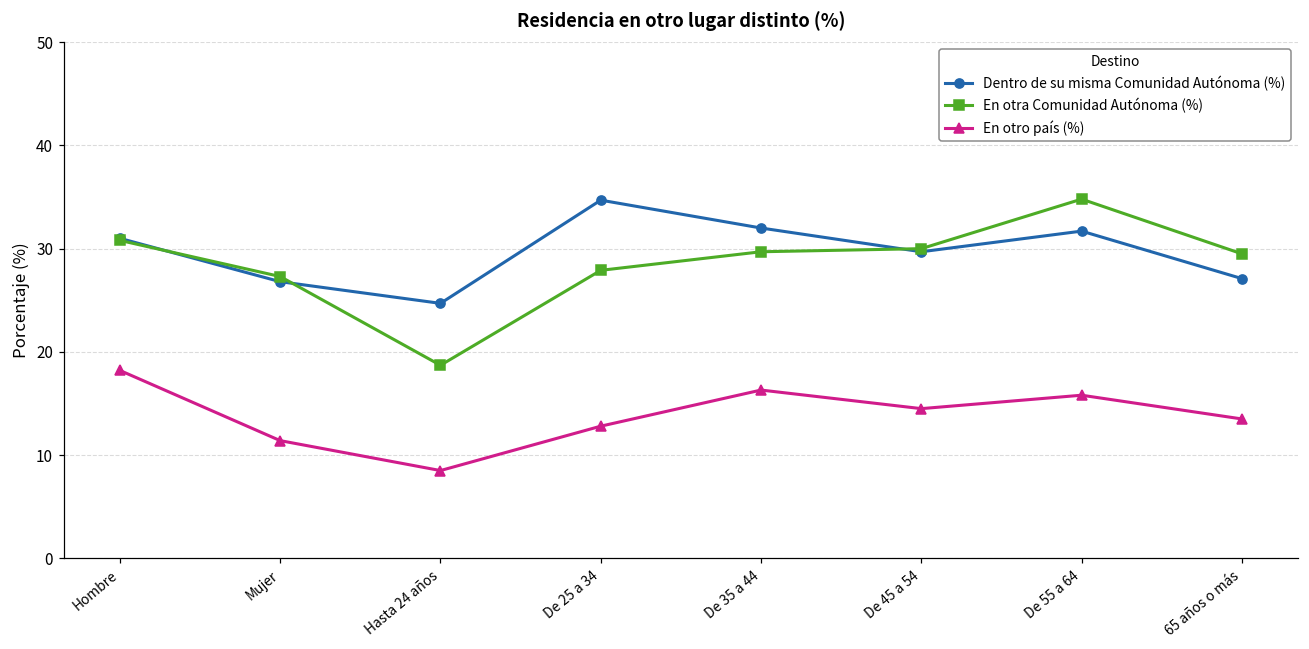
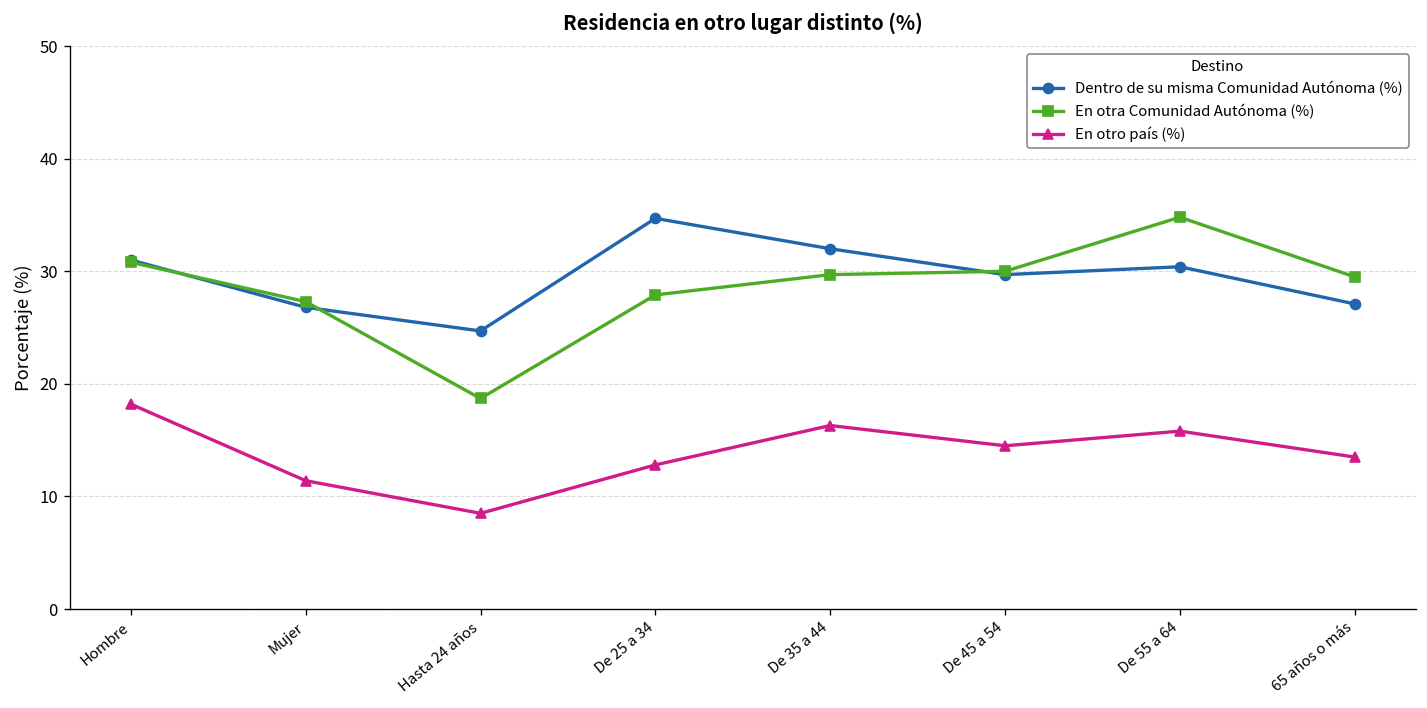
  {
    "Dentro de su misma Comunidad Autónoma (%)": {
      "Mujer": 27,
      "Hasta 24 años": 25,
      "De 25 a 34": 35,
      "De 35 a 44": 32,
      "De 45 a 54": 30,
-     "De 55 a 64": 32,
+     "De 55 a 64": 30,
      "65 años o más": 27
    },
    "En otra Comunidad Autónoma (%)": {
      "Mujer": 27,
      "Hasta 24 años": 19,
      "De 25 a 34": 28,
      "De 35 a 44": 30,
      "De 45 a 54": 30,
      "De 55 a 64": 35,
      "65 años o más": 30
    },
    "En otro país (%)": {
      "Hombre": 18,
      "Mujer": 11,
      "Hasta 24 años": 9,
      "De 25 a 34": 13,
      "De 35 a 44": 16,
      "De 45 a 54": 15,
      "De 55 a 64": 16,
      "65 años o más": 14
    }
  }
